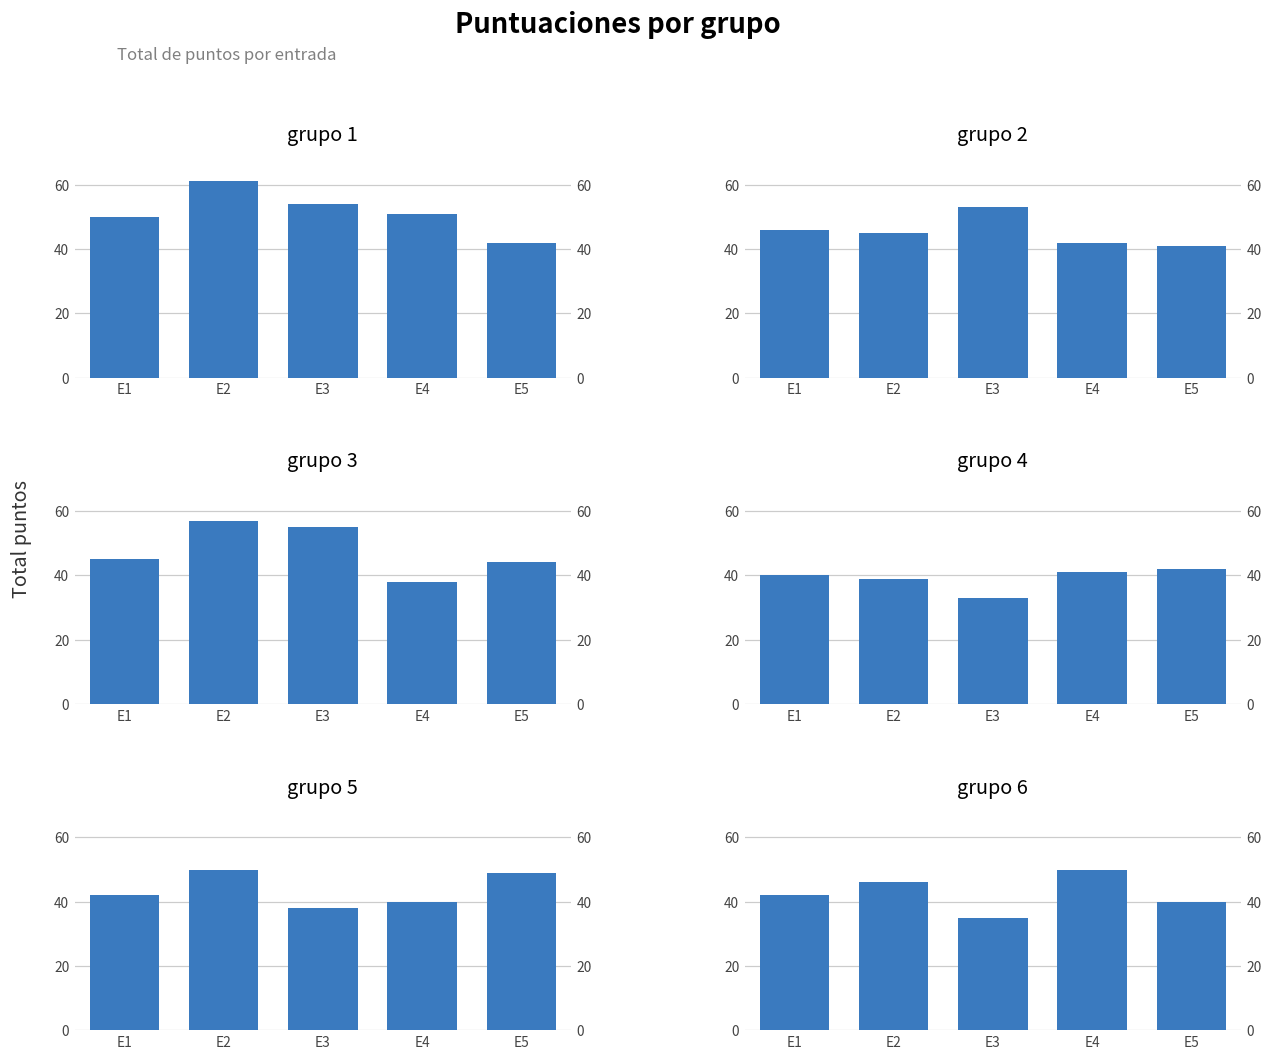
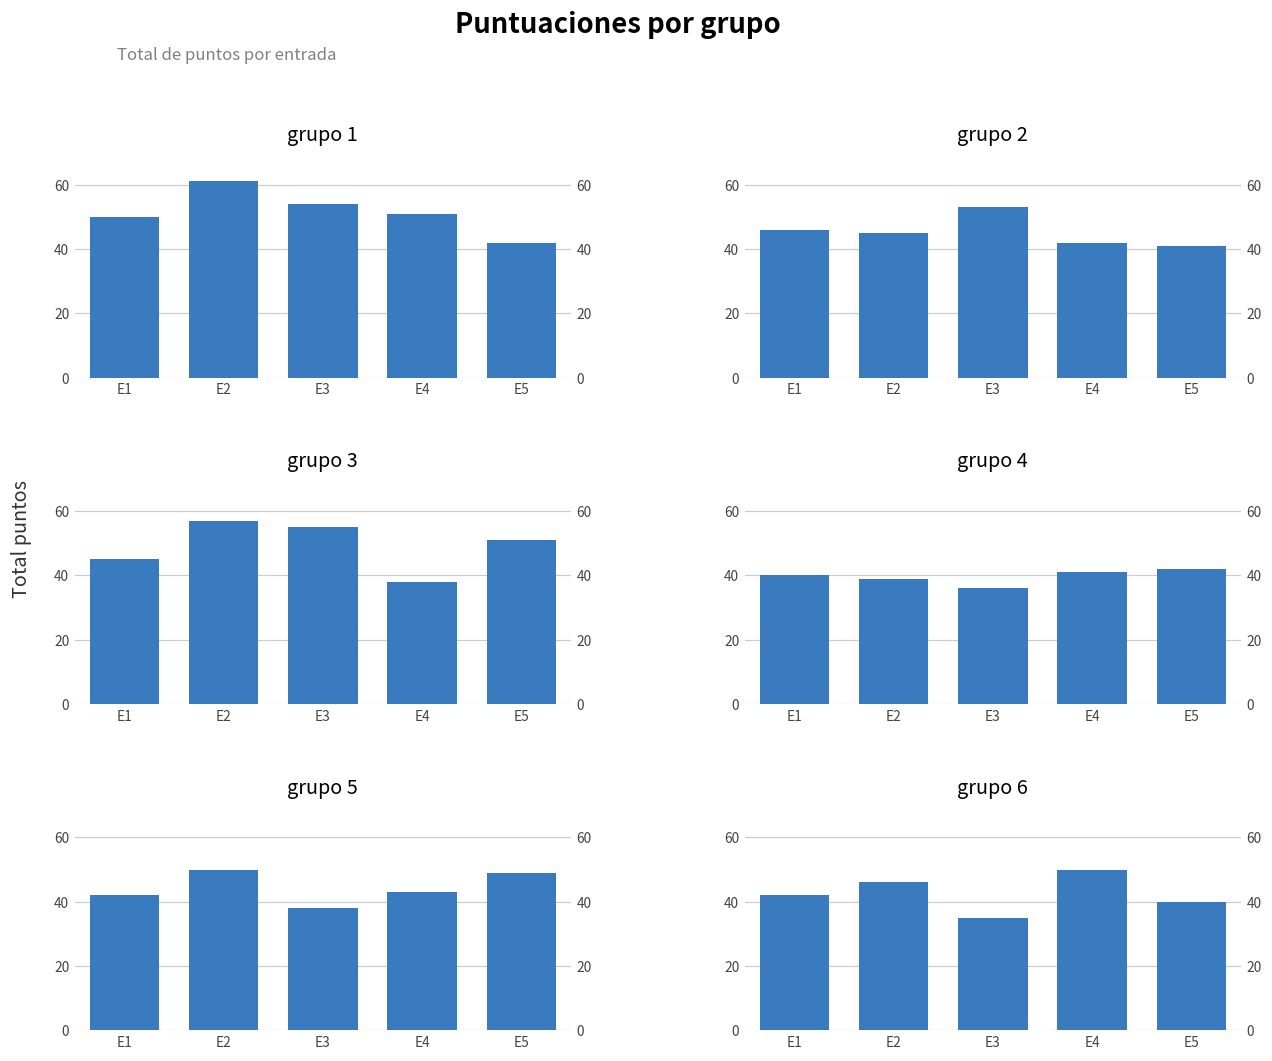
  {
    "grupo 1": {
      "E1": 50,
      "E2": 61,
      "E3": 54,
      "E4": 51,
      "E5": 42
    },
    "grupo 2": {
      "E1": 46,
      "E2": 45,
      "E3": 53,
      "E4": 42,
      "E5": 41
    },
    "grupo 3": {
      "E1": 45,
      "E2": 57,
      "E3": 55,
      "E4": 38,
-     "E5": 44
+     "E5": 51
    },
    "grupo 4": {
      "E1": 40,
      "E2": 39,
-     "E3": 33,
+     "E3": 36,
      "E4": 41,
      "E5": 42
    },
    "grupo 5": {
      "E1": 42,
      "E2": 50,
      "E3": 38,
-     "E4": 40,
+     "E4": 43,
      "E5": 49
    },
    "grupo 6": {
      "E1": 42,
      "E2": 46,
      "E3": 35,
      "E4": 50,
      "E5": 40
    }
  }
